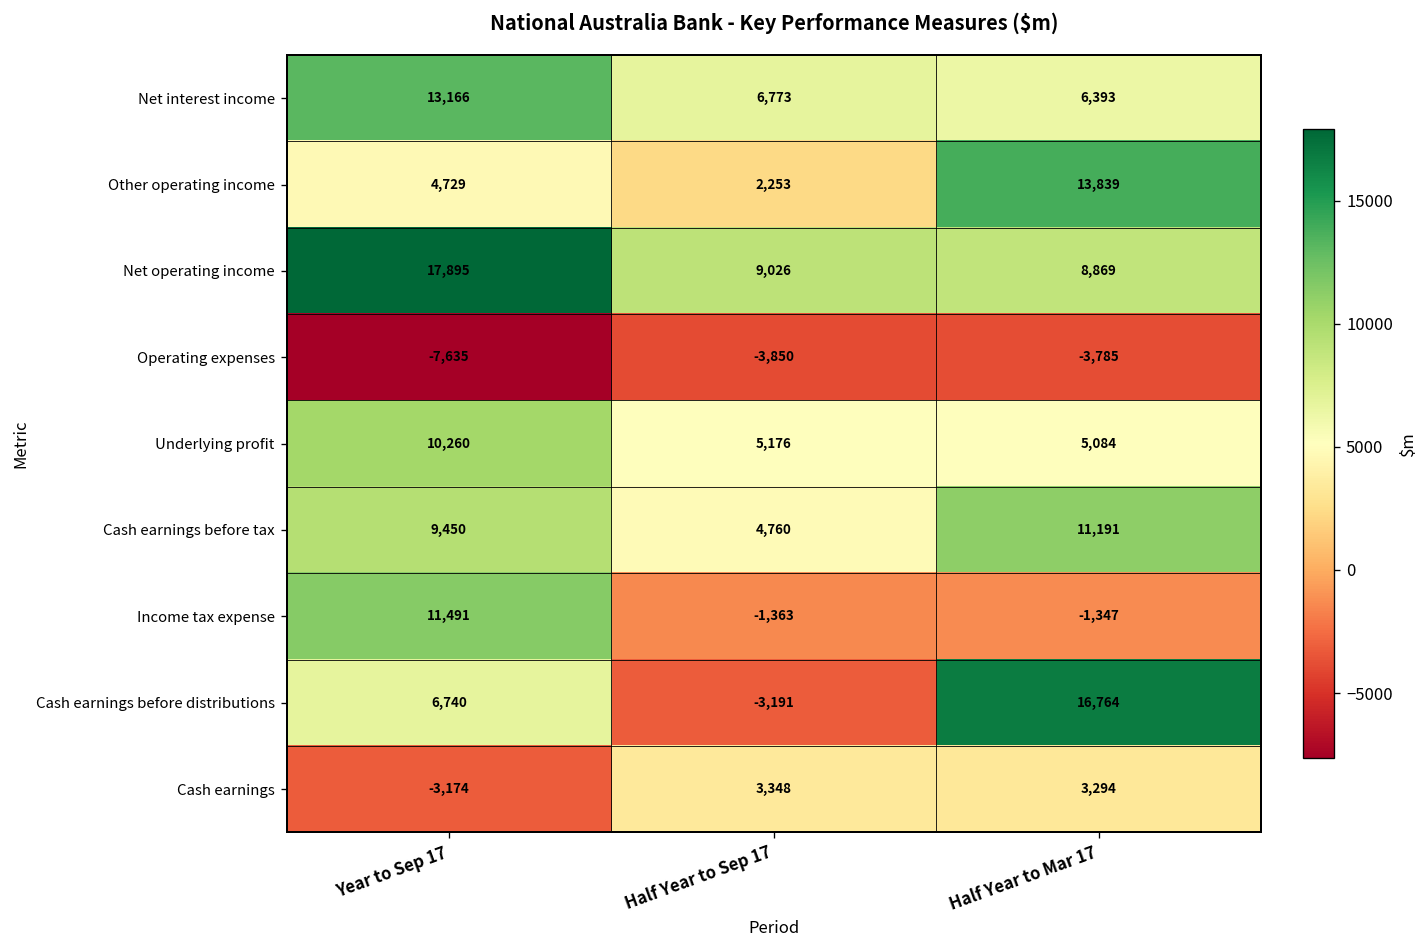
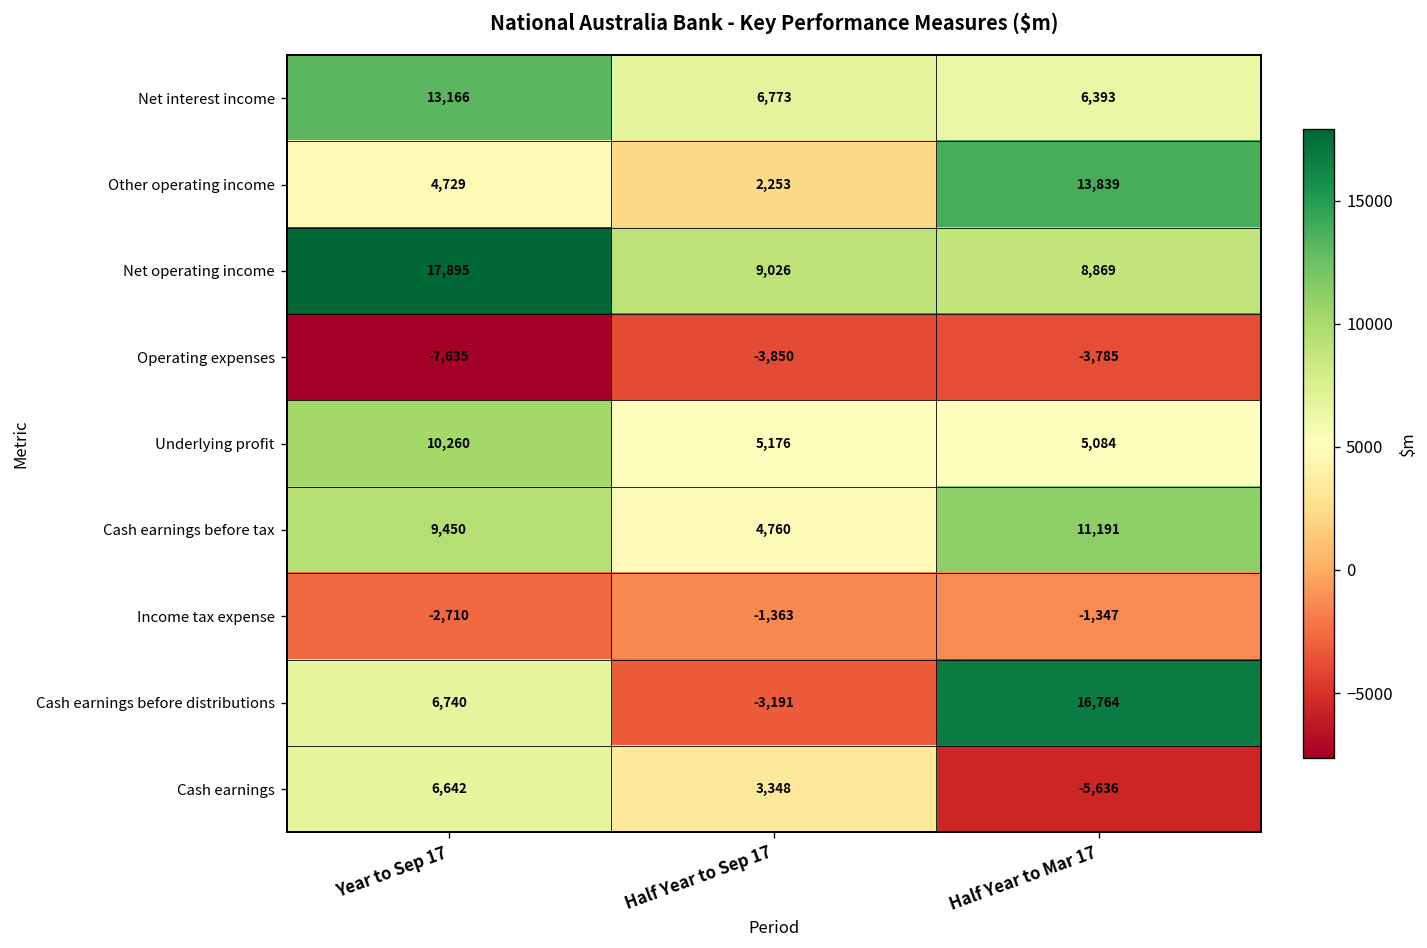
  {
    "Net interest income": {
      "Year to Sep 17": "13,166",
      "Half Year to Sep 17": "6,773",
      "Half Year to Mar 17": "6,393"
    },
    "Other operating income": {
      "Year to Sep 17": "4,729",
      "Half Year to Sep 17": "2,253",
      "Half Year to Mar 17": "13,839"
    },
    "Net operating income": {
      "Year to Sep 17": "17,895",
      "Half Year to Sep 17": "9,026",
      "Half Year to Mar 17": "8,869"
    },
    "Operating expenses": {
      "Year to Sep 17": "-7,635",
      "Half Year to Sep 17": "-3,850",
      "Half Year to Mar 17": "-3,785"
    },
    "Underlying profit": {
      "Year to Sep 17": "10,260",
      "Half Year to Sep 17": "5,176",
      "Half Year to Mar 17": "5,084"
    },
    "Cash earnings before tax": {
      "Year to Sep 17": "9,450",
      "Half Year to Sep 17": "4,760",
      "Half Year to Mar 17": "11,191"
    },
    "Income tax expense": {
-     "Year to Sep 17": "11,491",
+     "Year to Sep 17": "-2,710",
      "Half Year to Sep 17": "-1,363",
      "Half Year to Mar 17": "-1,347"
    },
    "Cash earnings before distributions": {
      "Year to Sep 17": "6,740",
      "Half Year to Sep 17": "-3,191",
      "Half Year to Mar 17": "16,764"
    },
    "Cash earnings": {
-     "Year to Sep 17": "-3,174",
+     "Year to Sep 17": "6,642",
      "Half Year to Sep 17": "3,348",
-     "Half Year to Mar 17": "3,294"
+     "Half Year to Mar 17": "-5,636"
    }
  }
